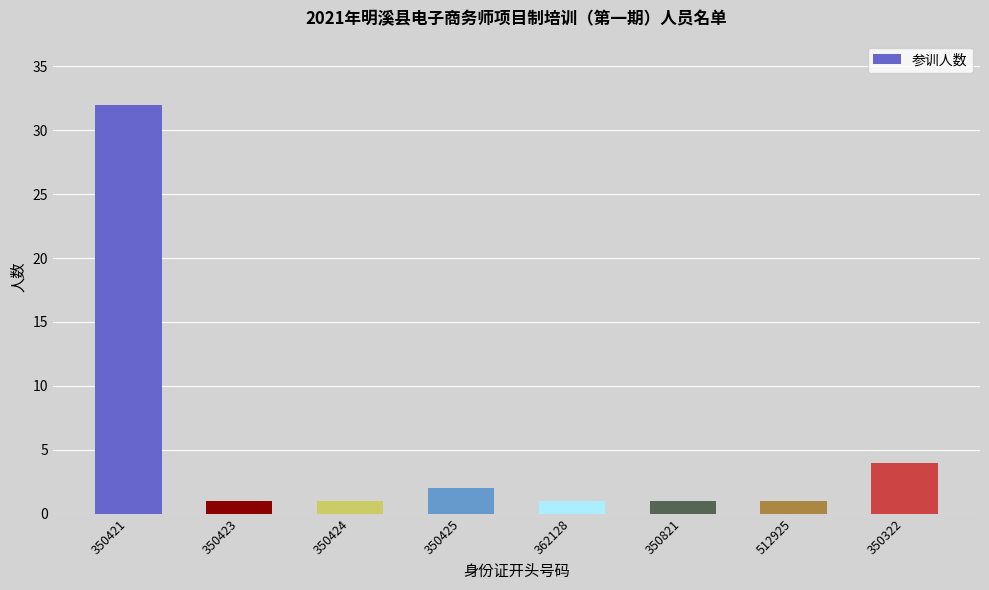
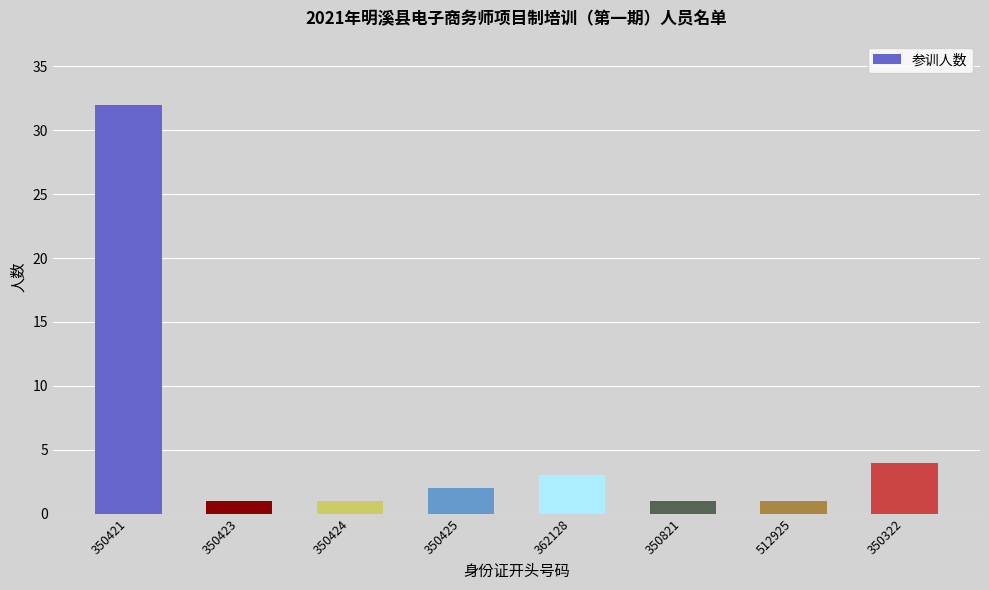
  {
    "350421": 32,
    "350423": 1,
    "350424": 1,
    "350425": 2,
-   "362128": 1,
+   "362128": 3,
    "350821": 1,
    "512925": 1,
    "350322": 4
  }
